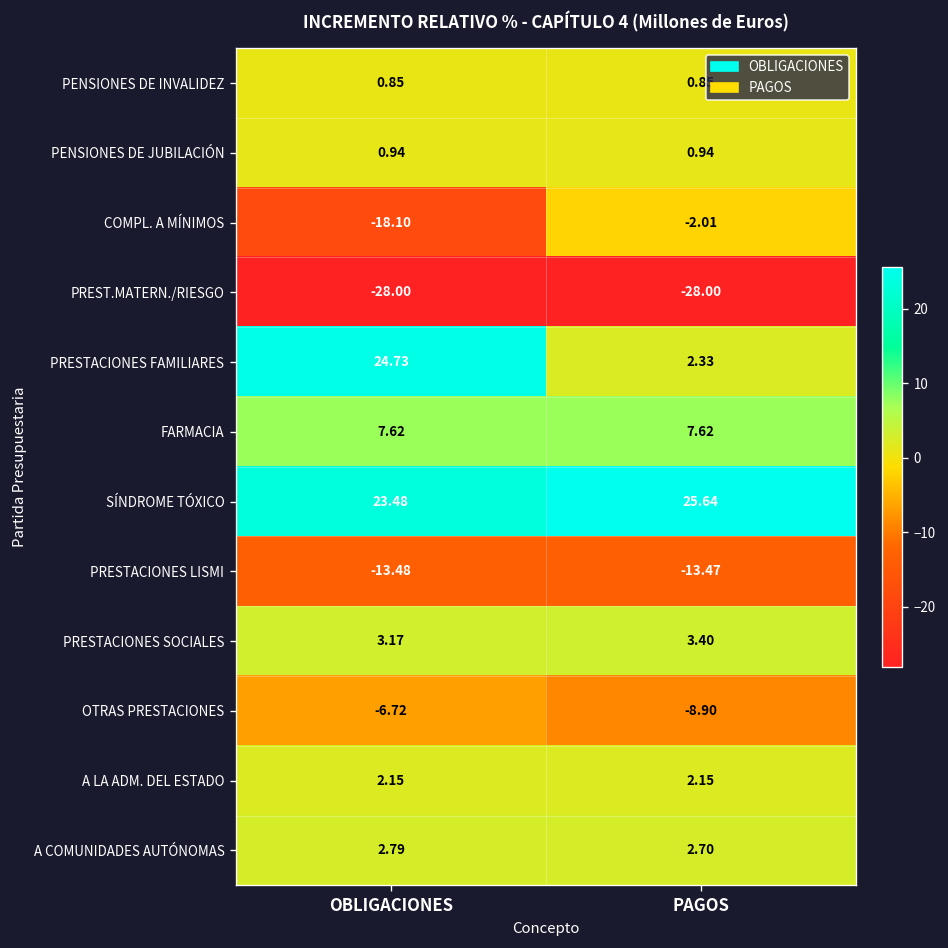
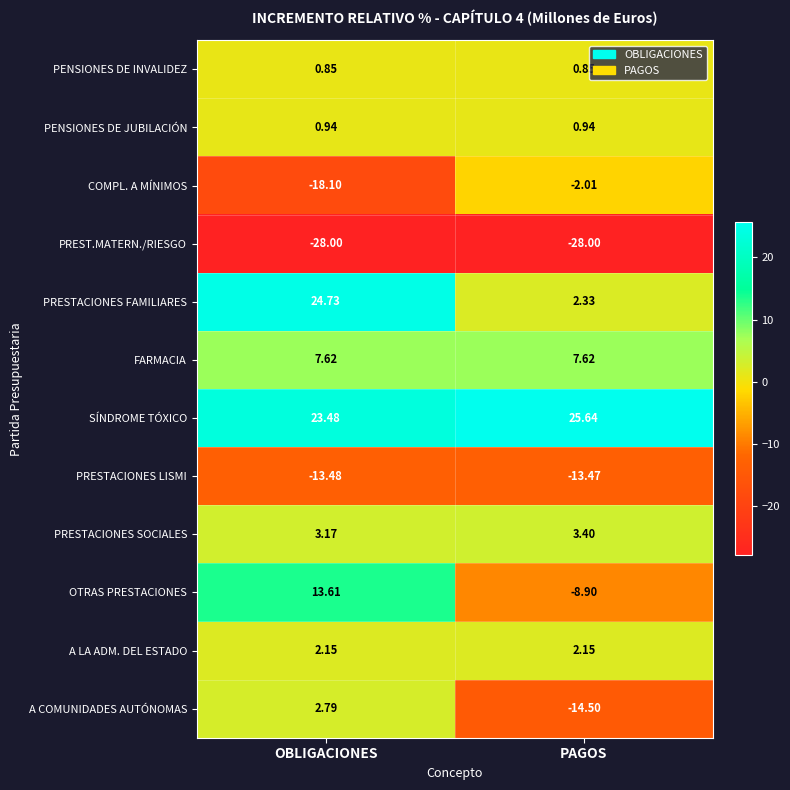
  {
    "PENSIONES DE INVALIDEZ": {
      "OBLIGACIONES": 0.85
    },
    "PENSIONES DE JUBILACIÓN": {
      "OBLIGACIONES": 0.94,
      "PAGOS": 0.94
    },
    "COMPL. A MÍNIMOS": {
      "OBLIGACIONES": -18.10,
      "PAGOS": -2.01
    },
    "PREST.MATERN./RIESGO": {
      "OBLIGACIONES": -28.00,
      "PAGOS": -28.00
    },
    "PRESTACIONES FAMILIARES": {
      "OBLIGACIONES": 24.73,
      "PAGOS": 2.33
    },
    "FARMACIA": {
      "OBLIGACIONES": 7.62,
      "PAGOS": 7.62
    },
    "SÍNDROME TÓXICO": {
      "OBLIGACIONES": 23.48,
      "PAGOS": 25.64
    },
    "PRESTACIONES LISMI": {
      "OBLIGACIONES": -13.48,
      "PAGOS": -13.47
    },
    "PRESTACIONES SOCIALES": {
      "OBLIGACIONES": 3.17,
      "PAGOS": 3.40
    },
    "OTRAS PRESTACIONES": {
-     "OBLIGACIONES": -6.72,
+     "OBLIGACIONES": 13.61,
      "PAGOS": -8.90
    },
    "A LA ADM. DEL ESTADO": {
      "OBLIGACIONES": 2.15,
      "PAGOS": 2.15
    },
    "A COMUNIDADES AUTÓNOMAS": {
      "OBLIGACIONES": 2.79,
-     "PAGOS": 2.70
+     "PAGOS": -14.50
    }
  }
